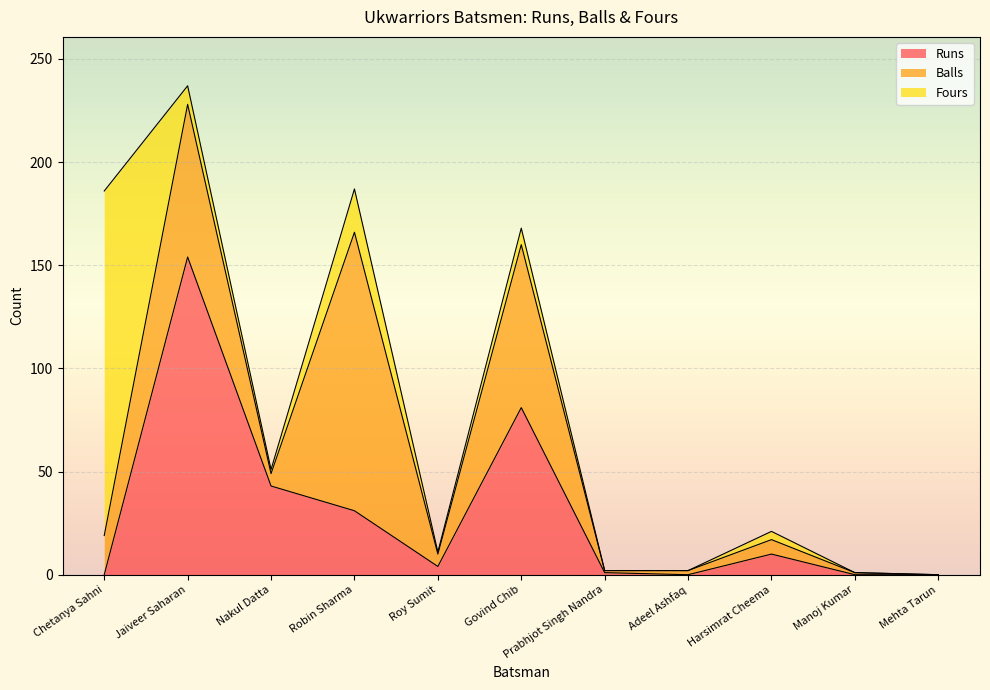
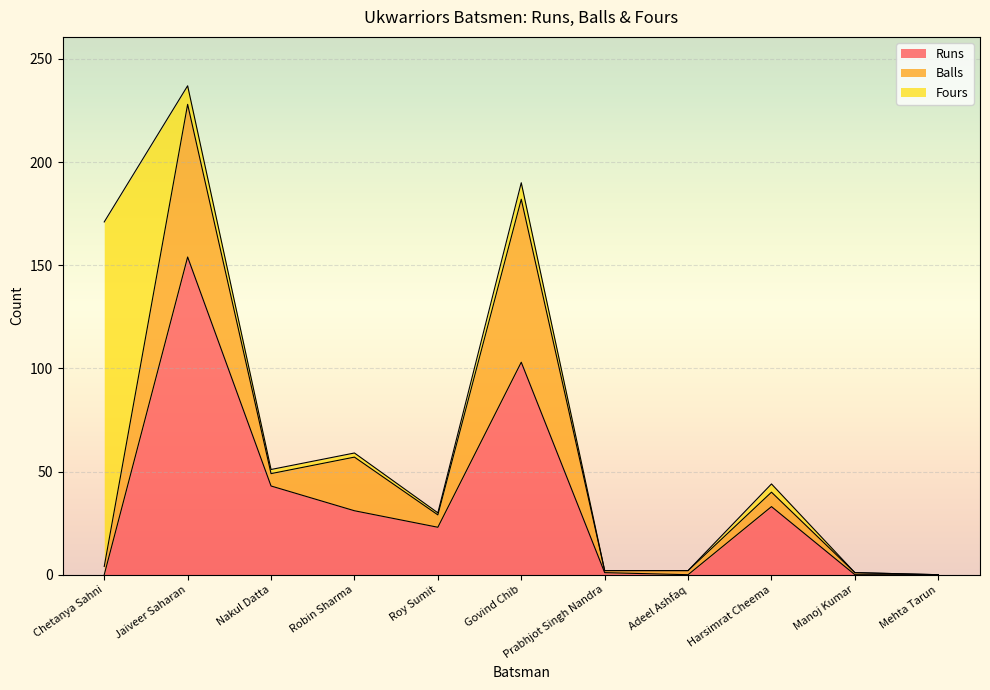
  {
    "Runs": {
      "Chetanya Sahni": 0,
      "Jaiveer Saharan": 154,
      "Nakul Datta": 43,
      "Robin Sharma": 31,
-     "Roy Sumit": 4,
-     "Govind Chib": 81,
+     "Roy Sumit": 23,
+     "Govind Chib": 103,
      "Adeel Ashfaq": 0,
-     "Harsimrat Cheema": 10
+     "Harsimrat Cheema": 33
    },
    "Balls": {
-     "Chetanya Sahni": 19,
+     "Chetanya Sahni": 4,
      "Jaiveer Saharan": 74,
      "Nakul Datta": 6,
-     "Robin Sharma": 135,
+     "Robin Sharma": 26,
      "Govind Chib": 79,
      "Harsimrat Cheema": 7
    },
    "Fours": {
      "Chetanya Sahni": 167,
      "Jaiveer Saharan": 9,
      "Nakul Datta": 2,
-     "Robin Sharma": 21,
+     "Robin Sharma": 2,
      "Govind Chib": 8,
      "Harsimrat Cheema": 4
    }
  }
